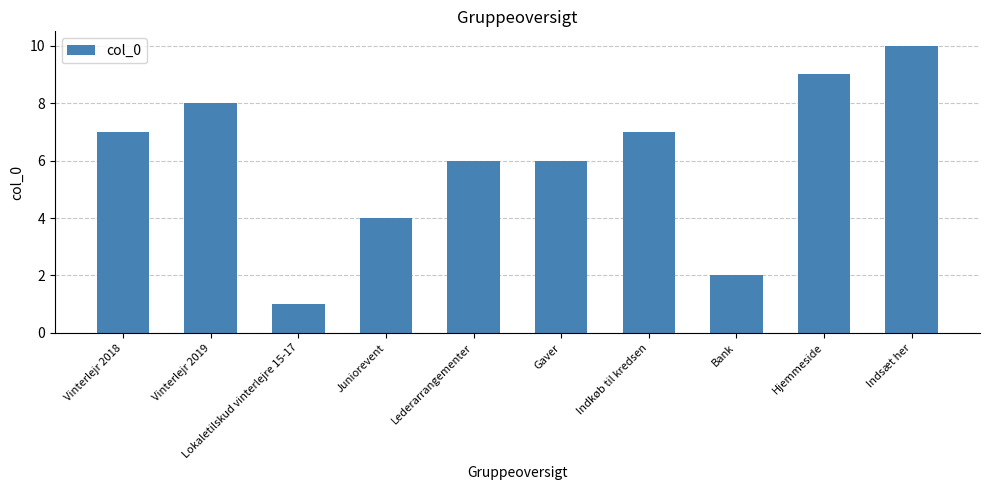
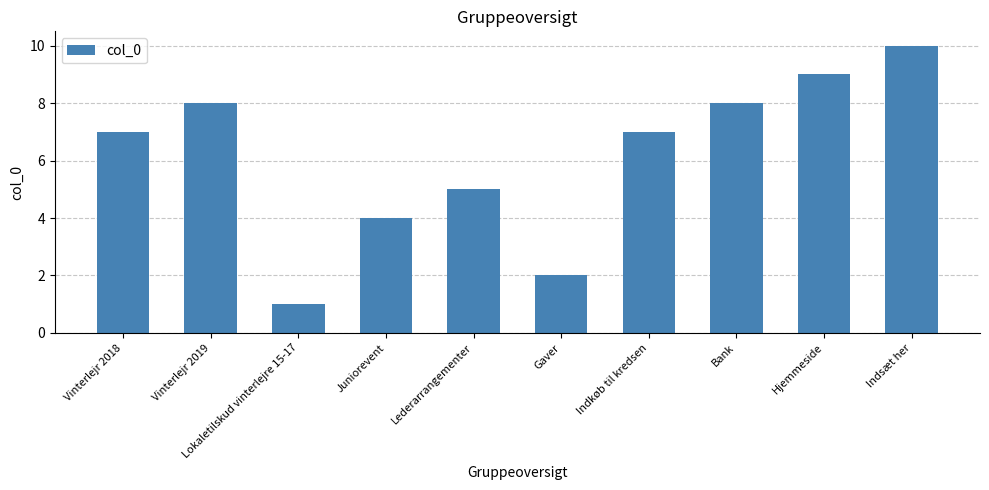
  {
    "Vinterlejr 2018": 7,
    "Vinterlejr 2019": 8,
    "Lokaletilskud vinterlejre 15-17": 1,
    "Juniorevent": 4,
-   "Lederarrangementer": 6,
-   "Gaver": 6,
+   "Lederarrangementer": 5,
+   "Gaver": 2,
    "Indkøb til kredsen": 7,
-   "Bank": 2,
+   "Bank": 8,
    "Hjemmeside": 9,
    "Indsæt her": 10
  }
